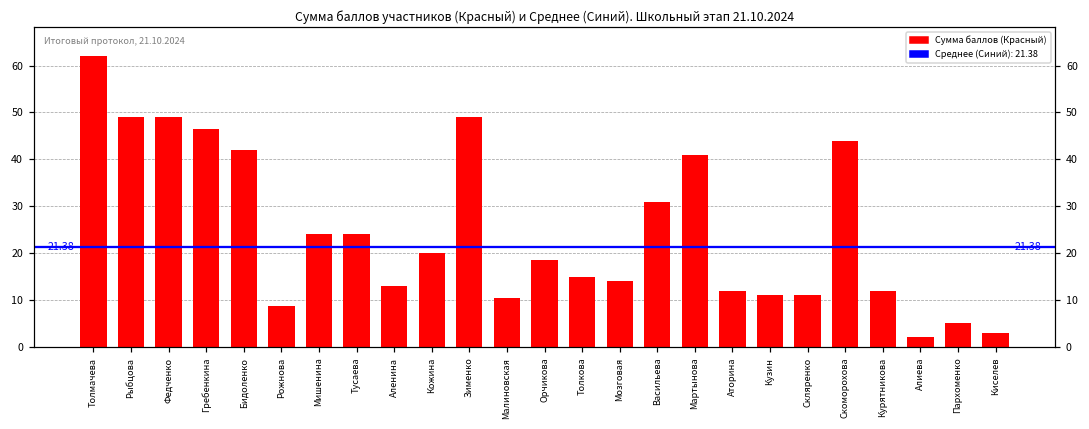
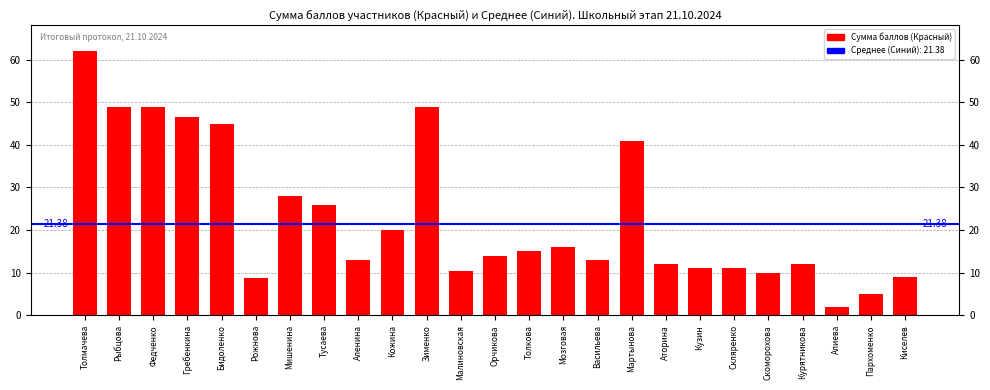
  {
    "Рыбцова": 49,
    "Федченко": 49,
    "Гребенкина": 47,
-   "Бидоленко": 42,
+   "Бидоленко": 45,
    "Рожнова": 9,
-   "Мишенина": 24,
-   "Тусаева": 24,
+   "Мишенина": 28,
+   "Тусаева": 26,
    "Аленина": 13,
    "Кожина": 20,
    "Зименко": 49,
    "Малиновская": 11,
-   "Орчикова": 19,
+   "Орчикова": 14,
    "Толкова": 15,
-   "Мозговая": 14,
-   "Васильева": 31,
+   "Мозговая": 16,
+   "Васильева": 13,
    "Мартынова": 41,
    "Аторина": 12,
    "Кузин": 11,
    "Скляренко": 11,
-   "Скоморохова": 44,
+   "Скоморохова": 10,
    "Курятникова": 12,
    "Алиева": 2,
    "Пархоменко": 5,
-   "Киселев": 3
+   "Киселев": 9
  }
